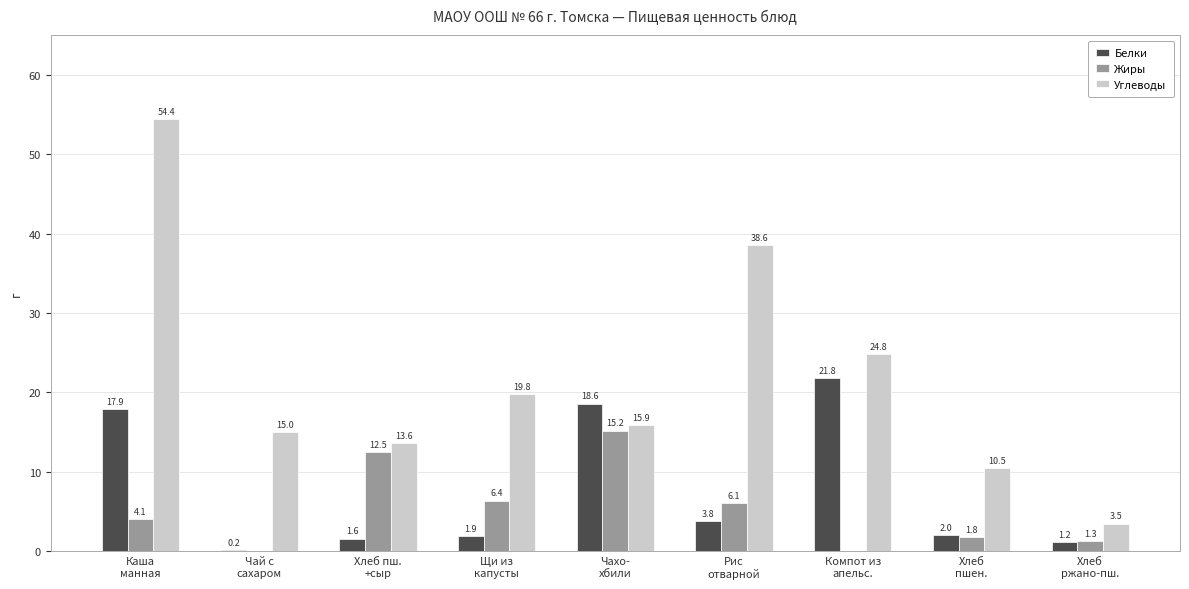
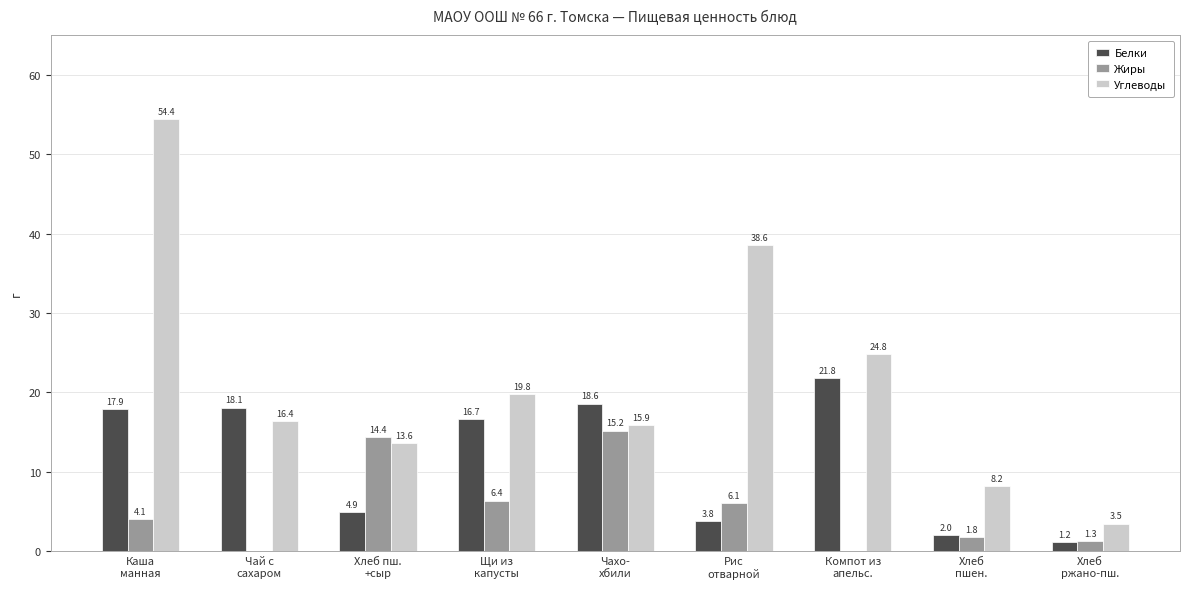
  {
    "Белки": {
      "Каша манная": 17.9,
-     "Чай с сахаром": 0.2,
-     "Хлеб пш. +сыр": 1.6,
-     "Щи из капусты": 1.9,
+     "Чай с сахаром": 18.1,
+     "Хлеб пш. +сыр": 4.9,
+     "Щи из капусты": 16.7,
      "Чахо- хбили": 18.6,
      "Рис отварной": 3.8,
      "Компот из апельс.": 21.8,
      "Хлеб пшен.": 2.0,
      "Хлеб ржано-пш.": 1.2
    },
    "Жиры": {
      "Каша манная": 4.1,
-     "Хлеб пш. +сыр": 12.5,
+     "Хлеб пш. +сыр": 14.4,
      "Щи из капусты": 6.4,
      "Чахо- хбили": 15.2,
      "Рис отварной": 6.1,
      "Хлеб пшен.": 1.8,
      "Хлеб ржано-пш.": 1.3
    },
    "Углеводы": {
      "Каша манная": 54.4,
-     "Чай с сахаром": 15.0,
+     "Чай с сахаром": 16.4,
      "Хлеб пш. +сыр": 13.6,
      "Щи из капусты": 19.8,
      "Чахо- хбили": 15.9,
      "Рис отварной": 38.6,
      "Компот из апельс.": 24.8,
-     "Хлеб пшен.": 10.5,
+     "Хлеб пшен.": 8.2,
      "Хлеб ржано-пш.": 3.5
    }
  }
